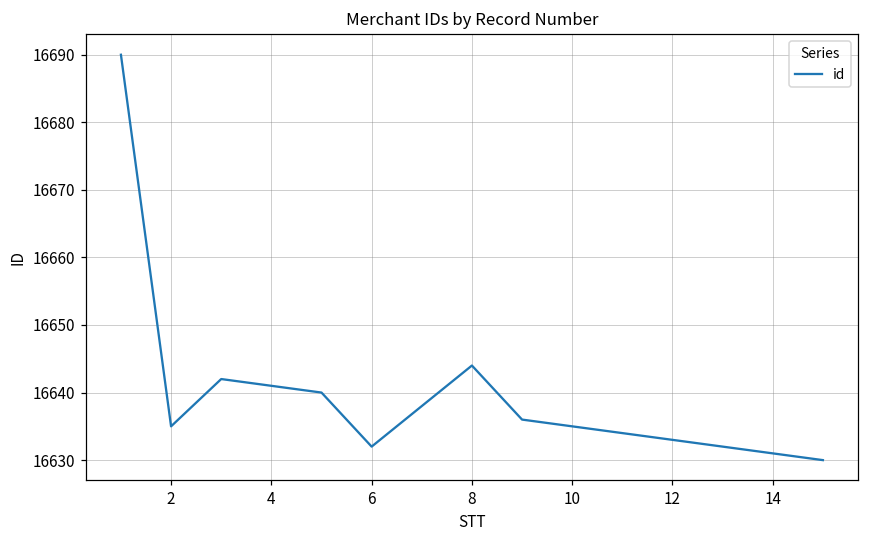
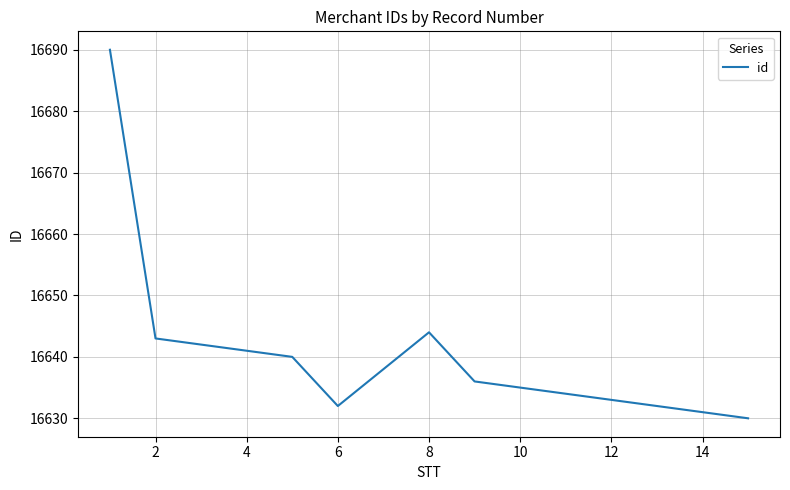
  {
-   "2": 16635,
+   "2": 16643,
    "4": 16641,
    "6": 16632,
    "8": 16644,
    "10": 16635,
    "12": 16633,
    "14": 16631
  }
